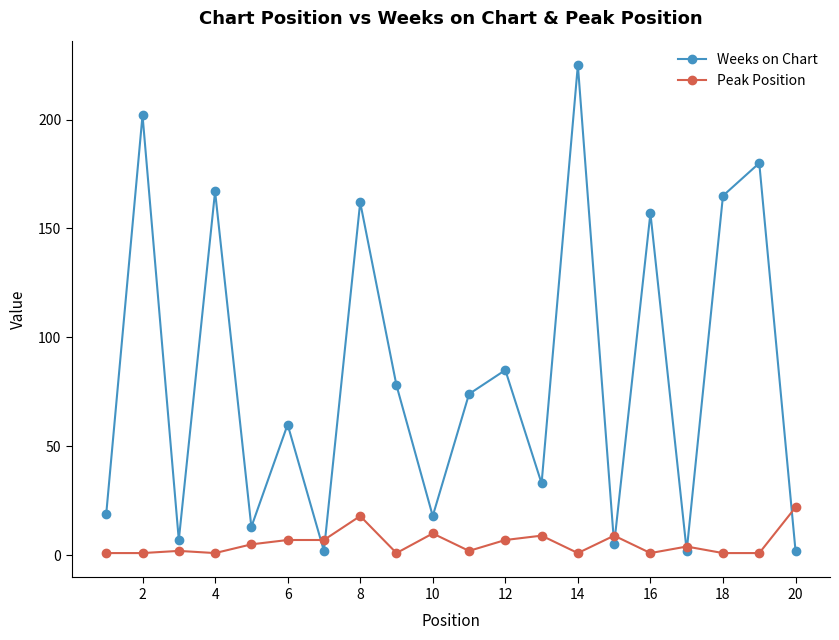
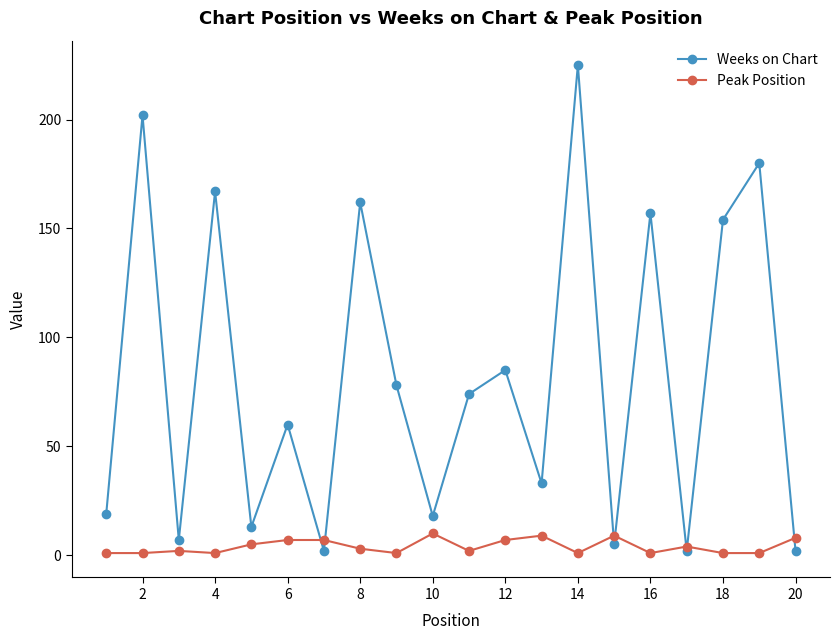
  {
    "Weeks on Chart": {
      "2": 202,
      "4": 167,
      "6": 60,
      "8": 162,
      "10": 18,
      "12": 85,
      "14": 225,
      "16": 157,
-     "18": 165,
+     "18": 154,
      "20": 2
    },
    "Peak Position": {
      "2": 1,
      "4": 1,
      "6": 7,
-     "8": 18,
+     "8": 3,
      "10": 10,
      "12": 7,
      "14": 1,
      "16": 1,
      "18": 1,
-     "20": 22
+     "20": 8
    }
  }
